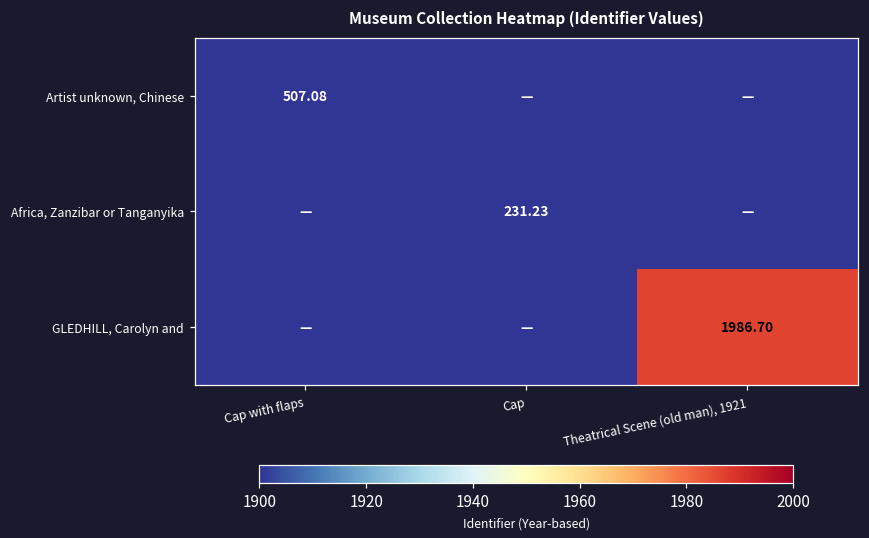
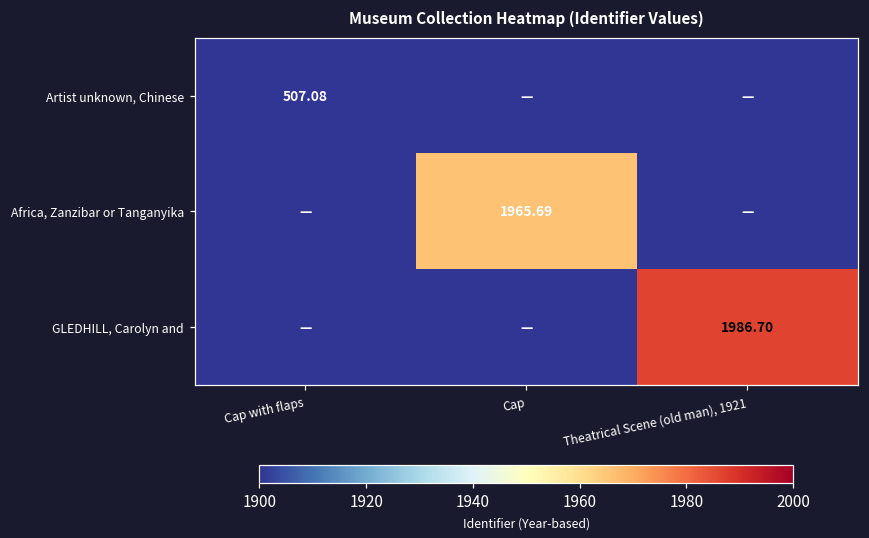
  {
    "Artist unknown, Chinese": {
      "Cap with flaps": 507.08
    },
    "Africa, Zanzibar or Tanganyika": {
-     "Cap": 231.23
+     "Cap": 1965.69
    },
    "GLEDHILL, Carolyn and": {
      "Theatrical Scene (old man), 1921": 1986.70
    }
  }
